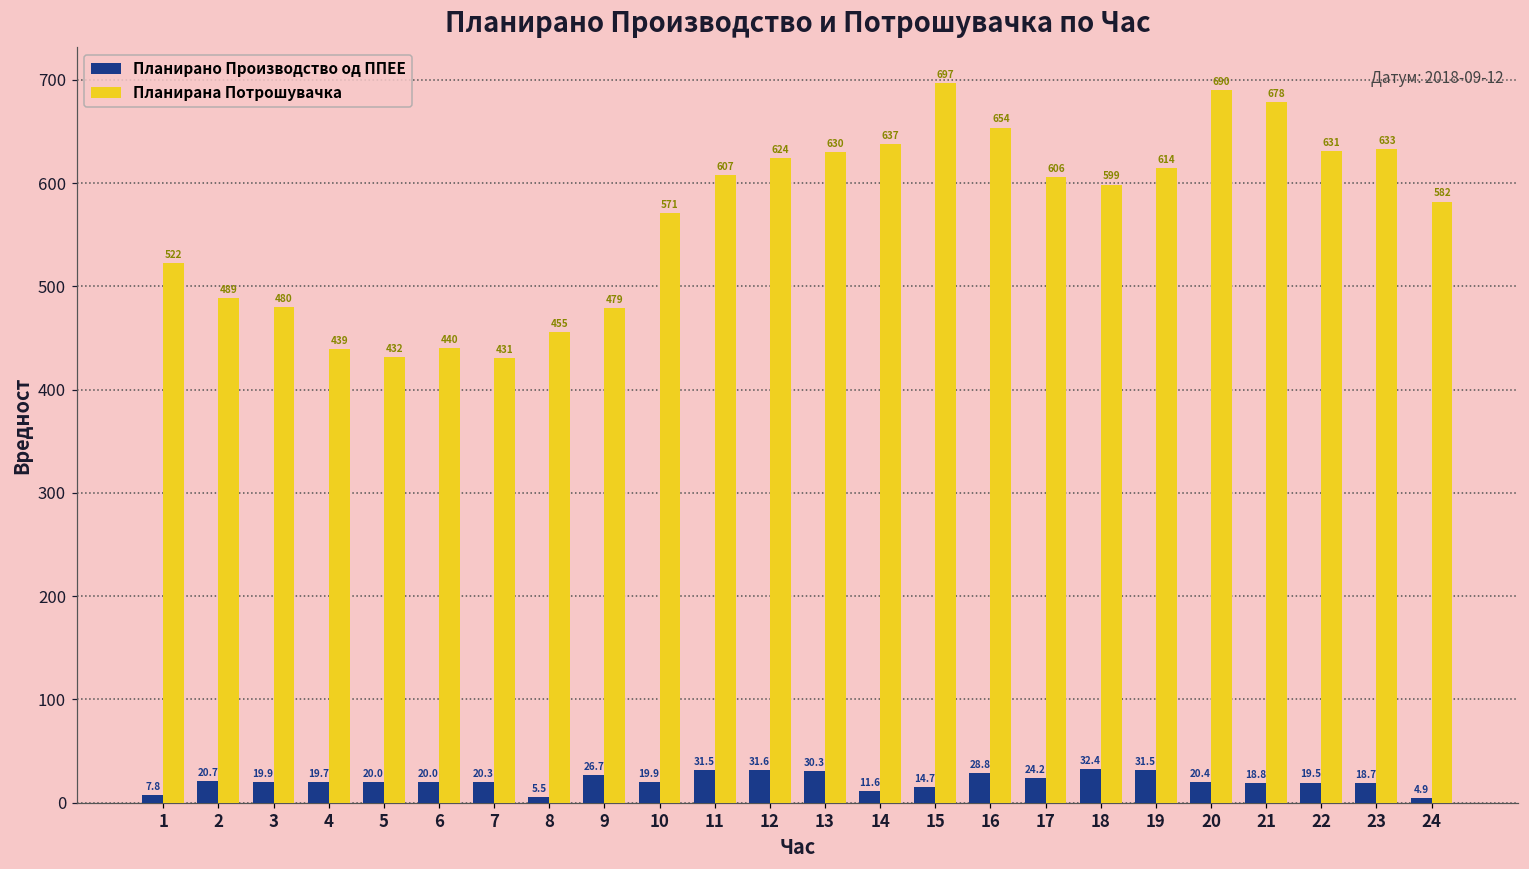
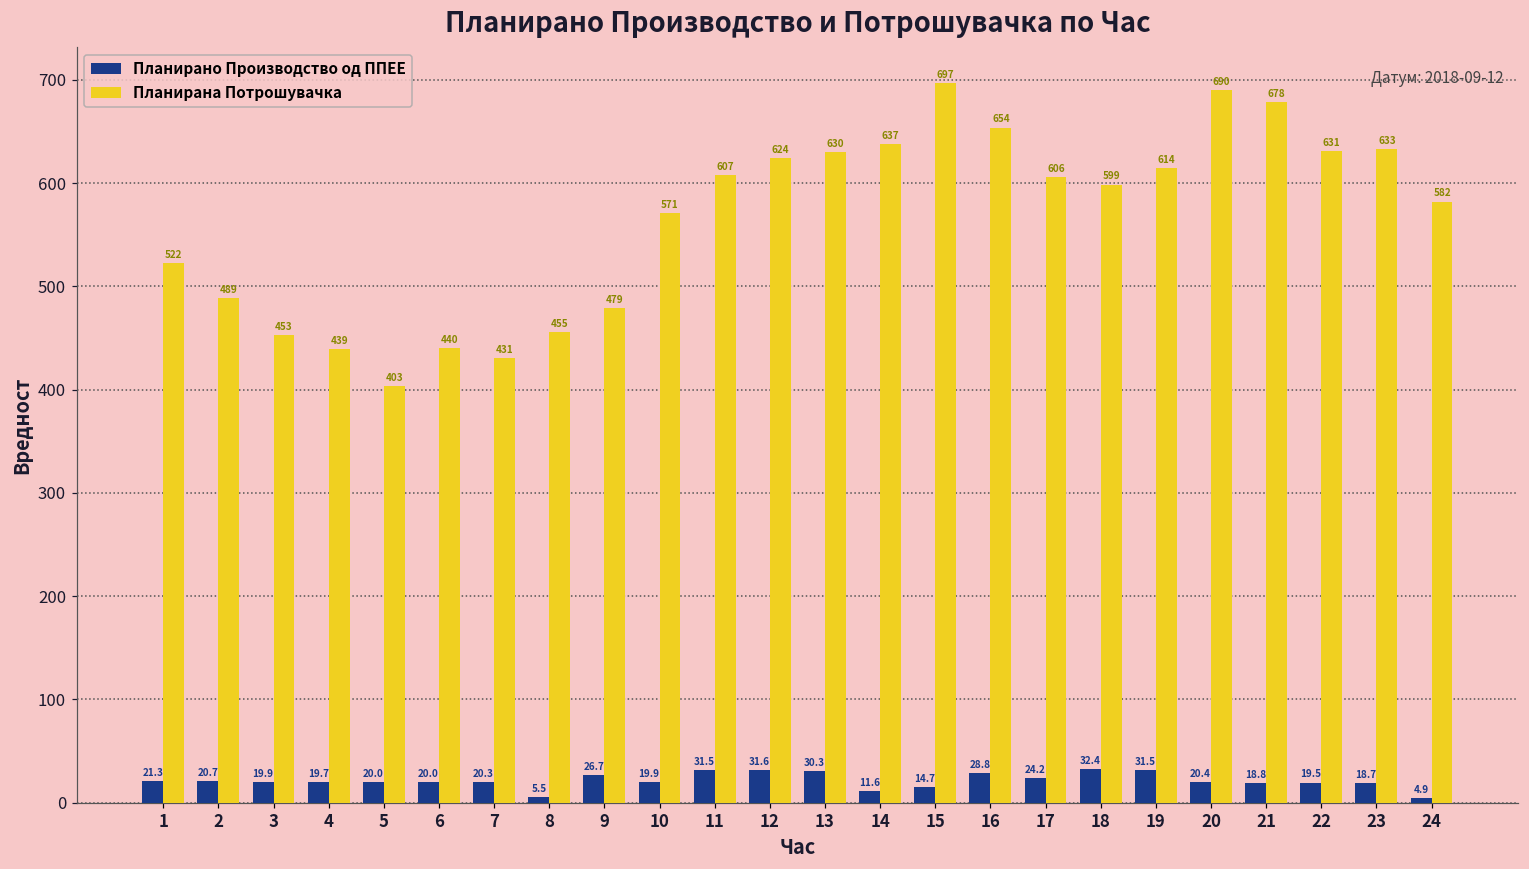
  {
    "Планирано Производство од ППЕЕ": {
-     "1": 7.8,
+     "1": 21.3,
      "2": 20.7,
      "3": 19.9,
      "4": 19.7,
      "5": 20.0,
      "6": 20.0,
      "7": 20.3,
      "8": 5.5,
      "9": 26.7,
      "10": 19.9,
      "11": 31.5,
      "12": 31.6,
      "13": 30.3,
      "14": 11.6,
      "15": 14.7,
      "16": 28.8,
      "17": 24.2,
      "18": 32.4,
      "19": 31.5,
      "20": 20.4,
      "21": 18.8,
      "22": 19.5,
      "23": 18.7,
      "24": 4.9
    },
    "Планирана Потрошувачка": {
      "1": 522,
      "2": 489,
-     "3": 480,
+     "3": 453,
      "4": 439,
-     "5": 432,
+     "5": 403,
      "6": 440,
      "7": 431,
      "8": 455,
      "9": 479,
      "10": 571,
      "11": 607,
      "12": 624,
      "13": 630,
      "14": 637,
      "15": 697,
      "16": 654,
      "17": 606,
      "18": 599,
      "19": 614,
      "20": 690,
      "21": 678,
      "22": 631,
      "23": 633,
      "24": 582
    }
  }
